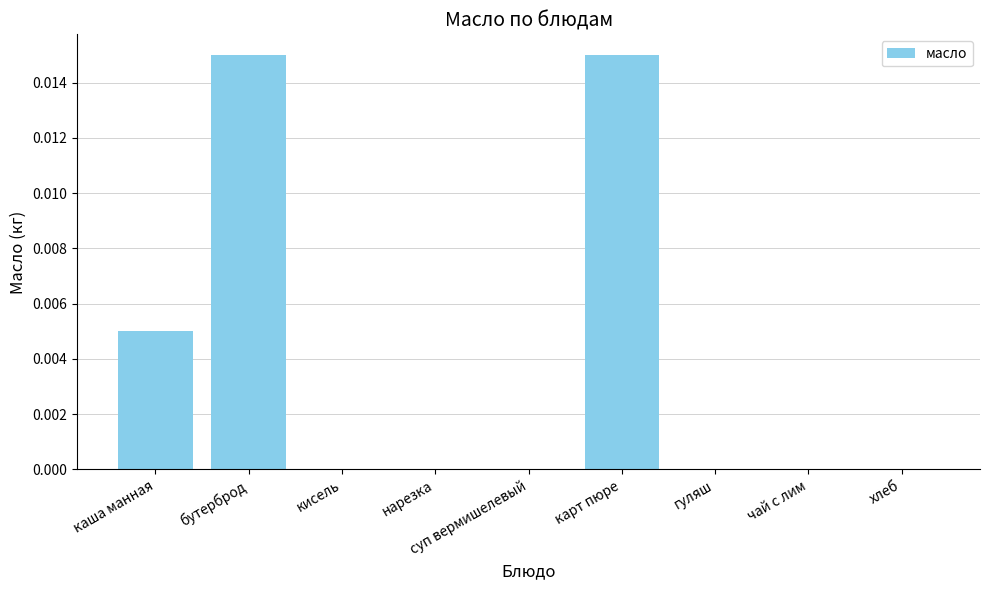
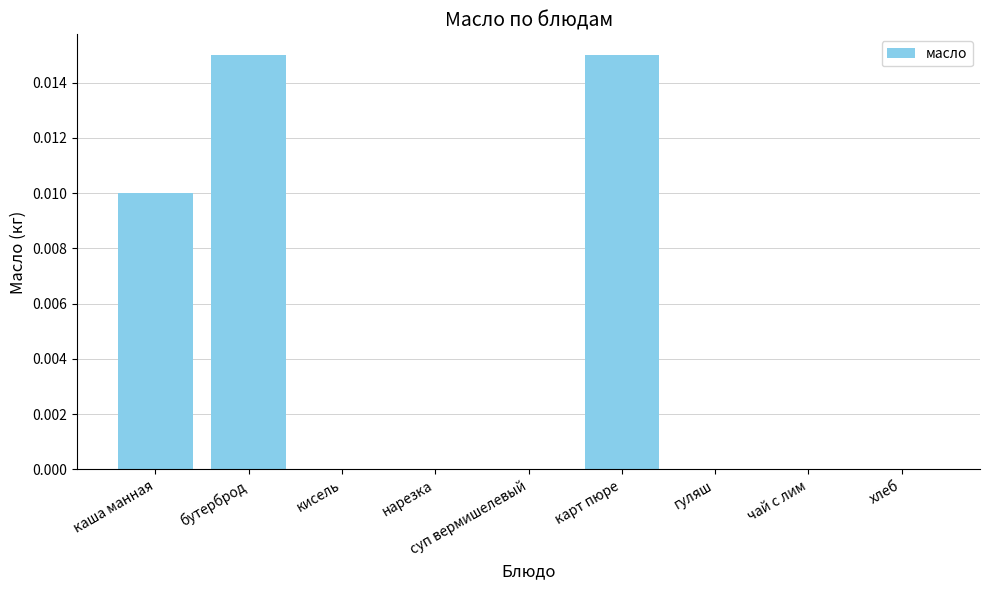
  {
-   "каша манная": 0.005,
+   "каша манная": 0.010,
    "бутерброд": 0.015,
    "кисель": 0.000,
    "нарезка": 0.000,
    "суп вермишелевый": 0.000,
    "карт пюре": 0.015,
    "гуляш": 0.000,
    "чай с лим": 0.000,
    "хлеб": 0.000
  }
